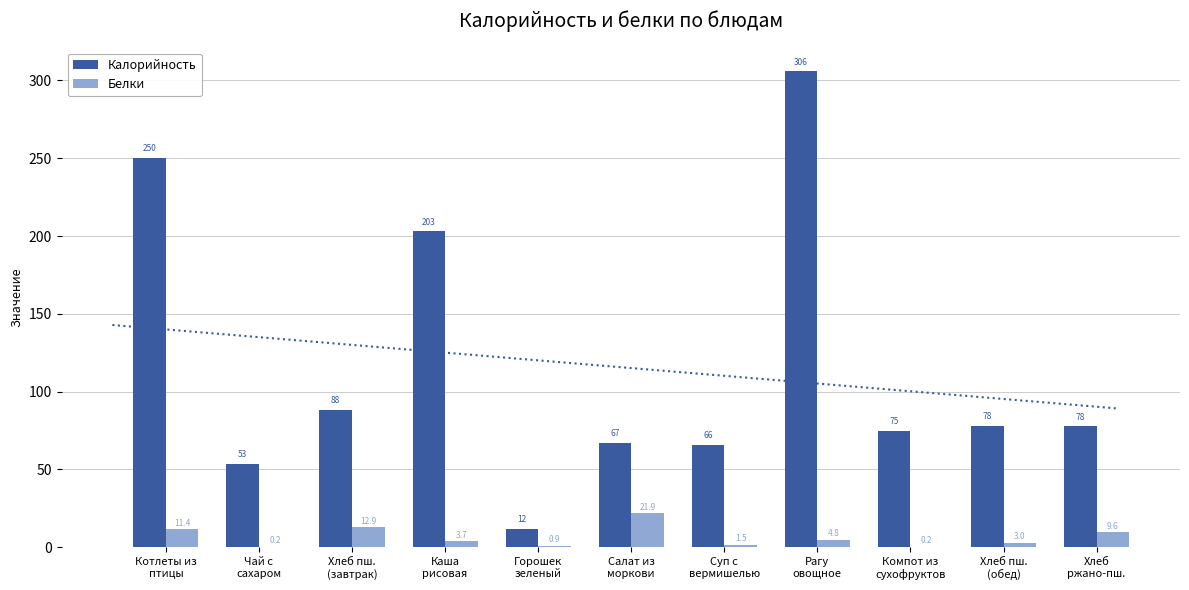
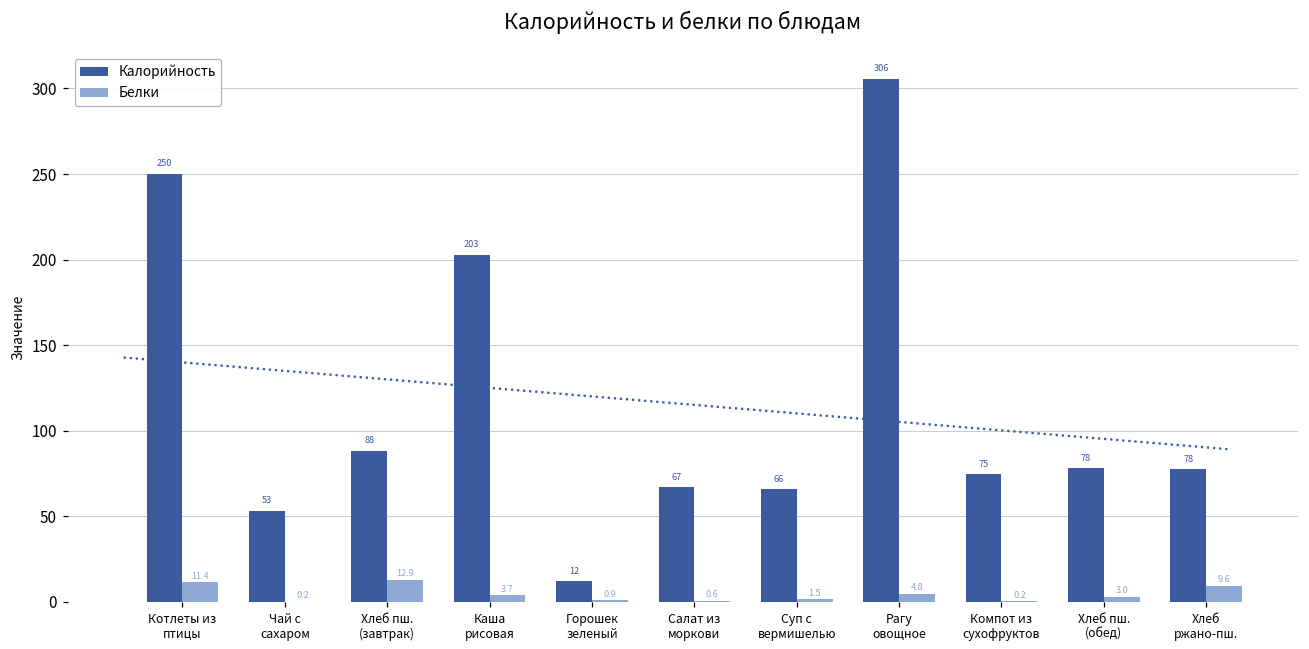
  {
    "Белки": {
      "Котлеты из птицы": 11.4,
      "Чай с сахаром": 0.2,
      "Хлеб пш. (завтрак)": 12.9,
      "Каша рисовая": 3.7,
      "Горошек зеленый": 0.9,
-     "Салат из моркови": 21.9,
+     "Салат из моркови": 0.6,
      "Суп с вермишелью": 1.5,
      "Рагу овощное": 4.8,
      "Компот из сухофруктов": 0.2,
      "Хлеб пш. (обед)": 3.0,
      "Хлеб ржано-пш.": 9.6
    }
  }
